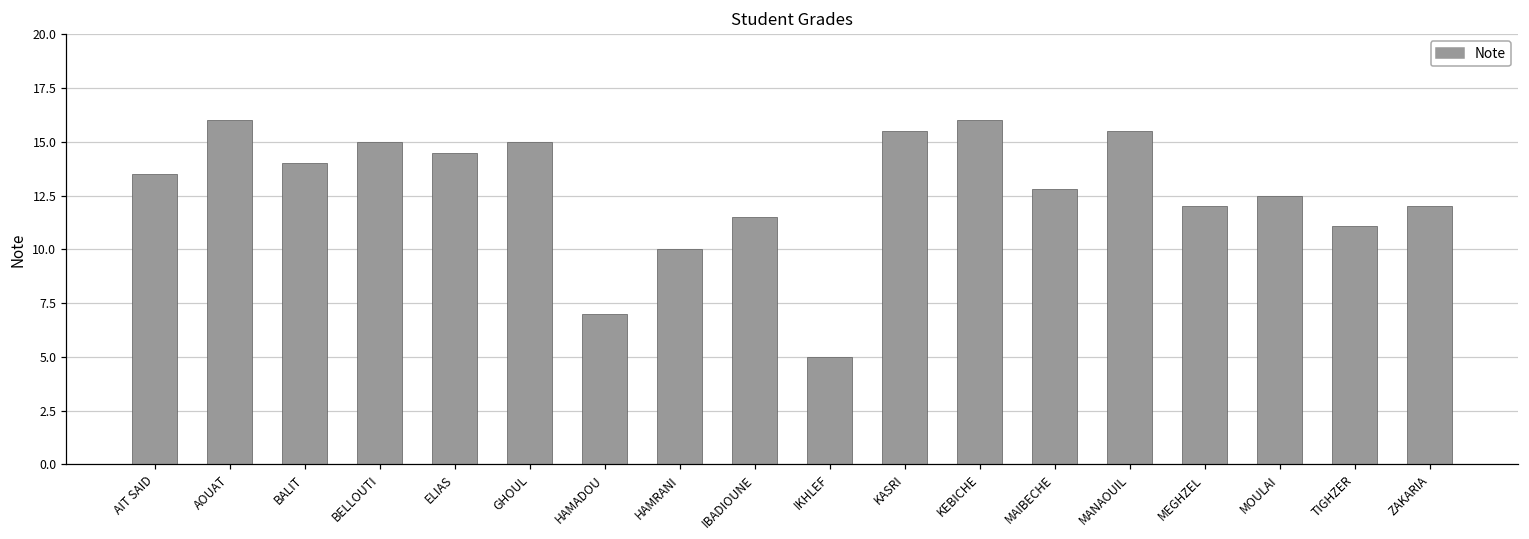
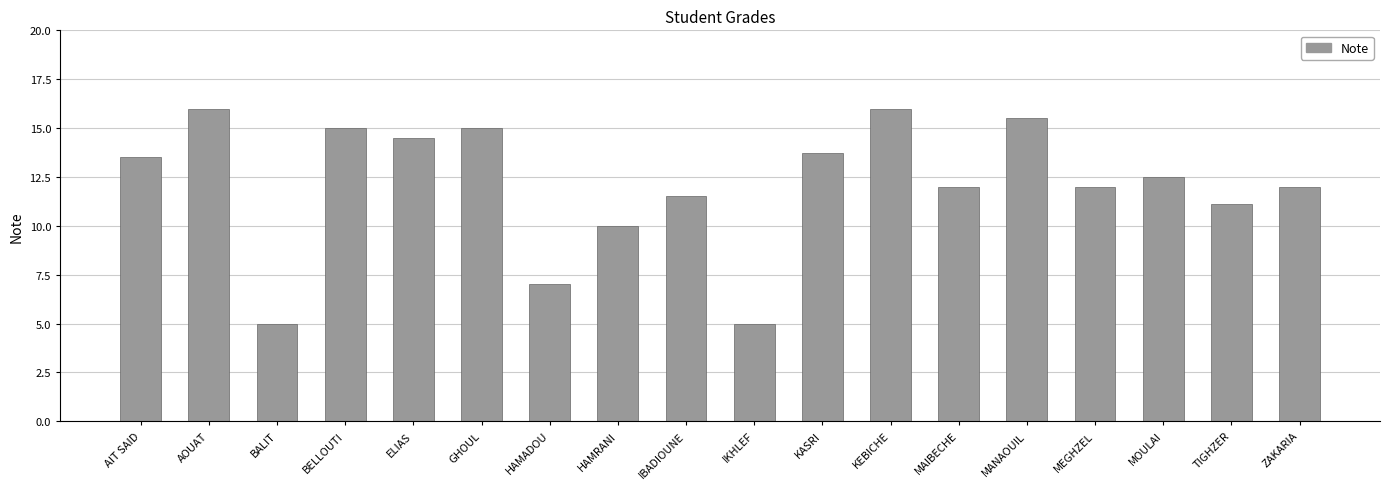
  {
    "AIT SAID": 13.5,
    "AOUAT": 16.0,
-   "BALIT": 14,
+   "BALIT": 5,
    "BELLOUTI": 15.0,
    "ELIAS": 14.5,
    "GHOUL": 15.0,
    "HAMADOU": 7.0,
    "HAMRANI": 10.0,
    "IBADIOUNE": 11.5,
    "IKHLEF": 5.0,
-   "KASRI": 15.5,
+   "KASRI": 13.7,
    "KEBICHE": 16.0,
-   "MAIBECHE": 12.8,
+   "MAIBECHE": 12.0,
    "MANAOUIL": 15.5,
    "MEGHZEL": 12.0,
    "MOULAI": 12.5,
    "TIGHZER": 11.1,
    "ZAKARIA": 12.0
  }
